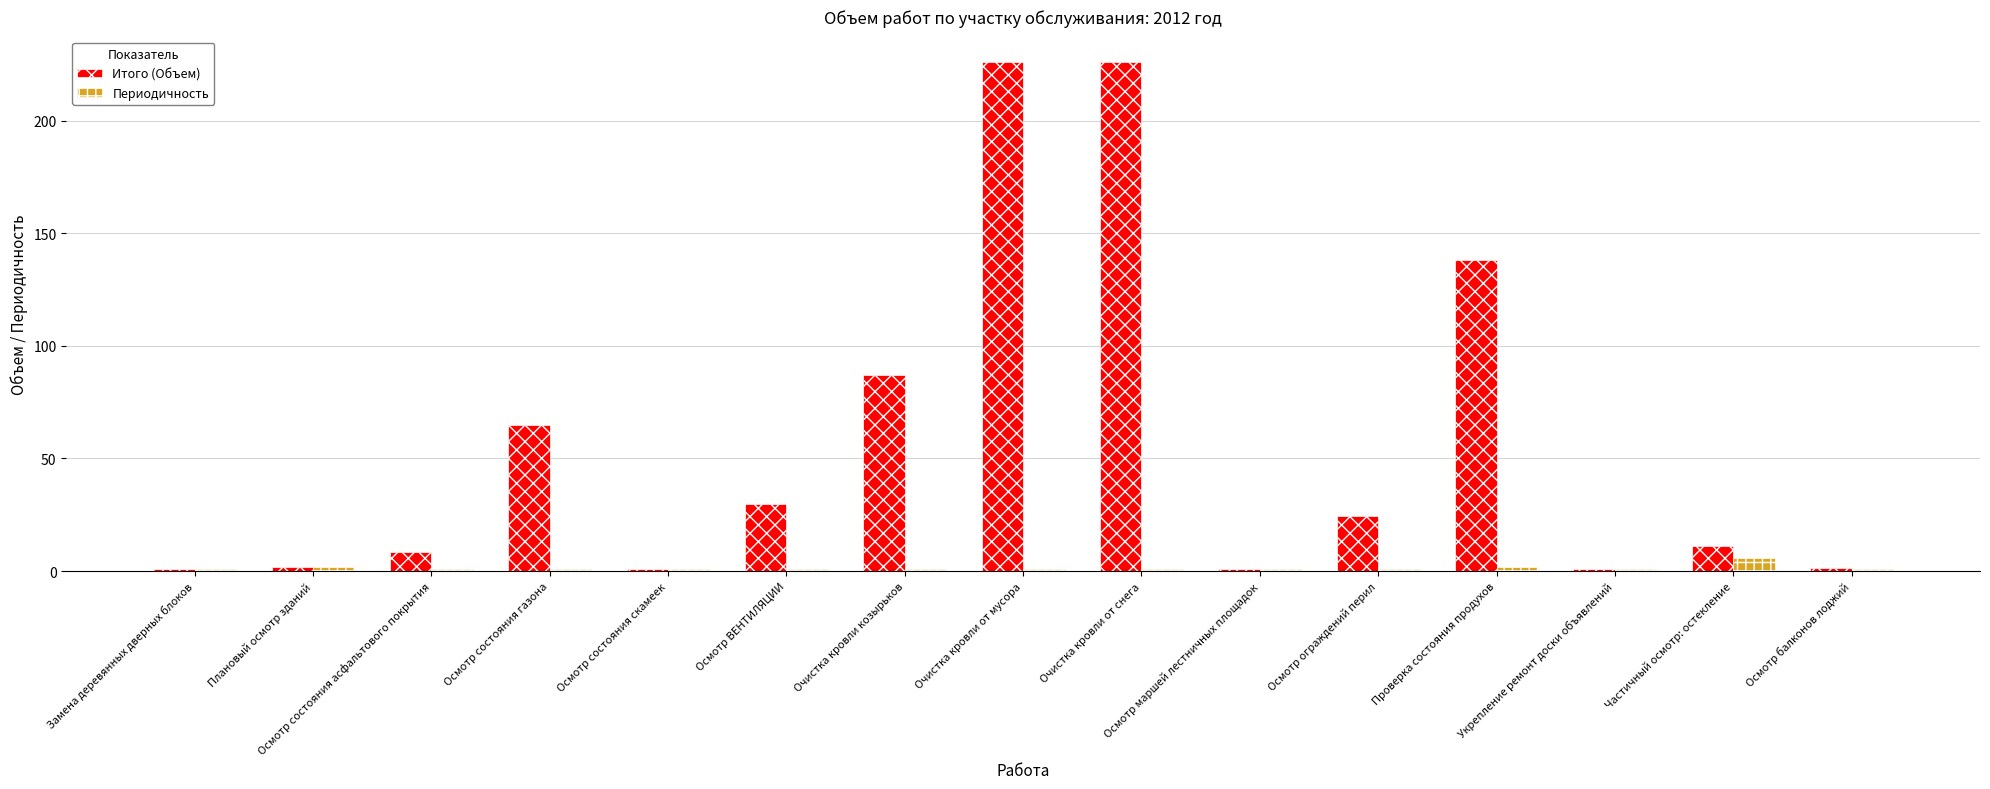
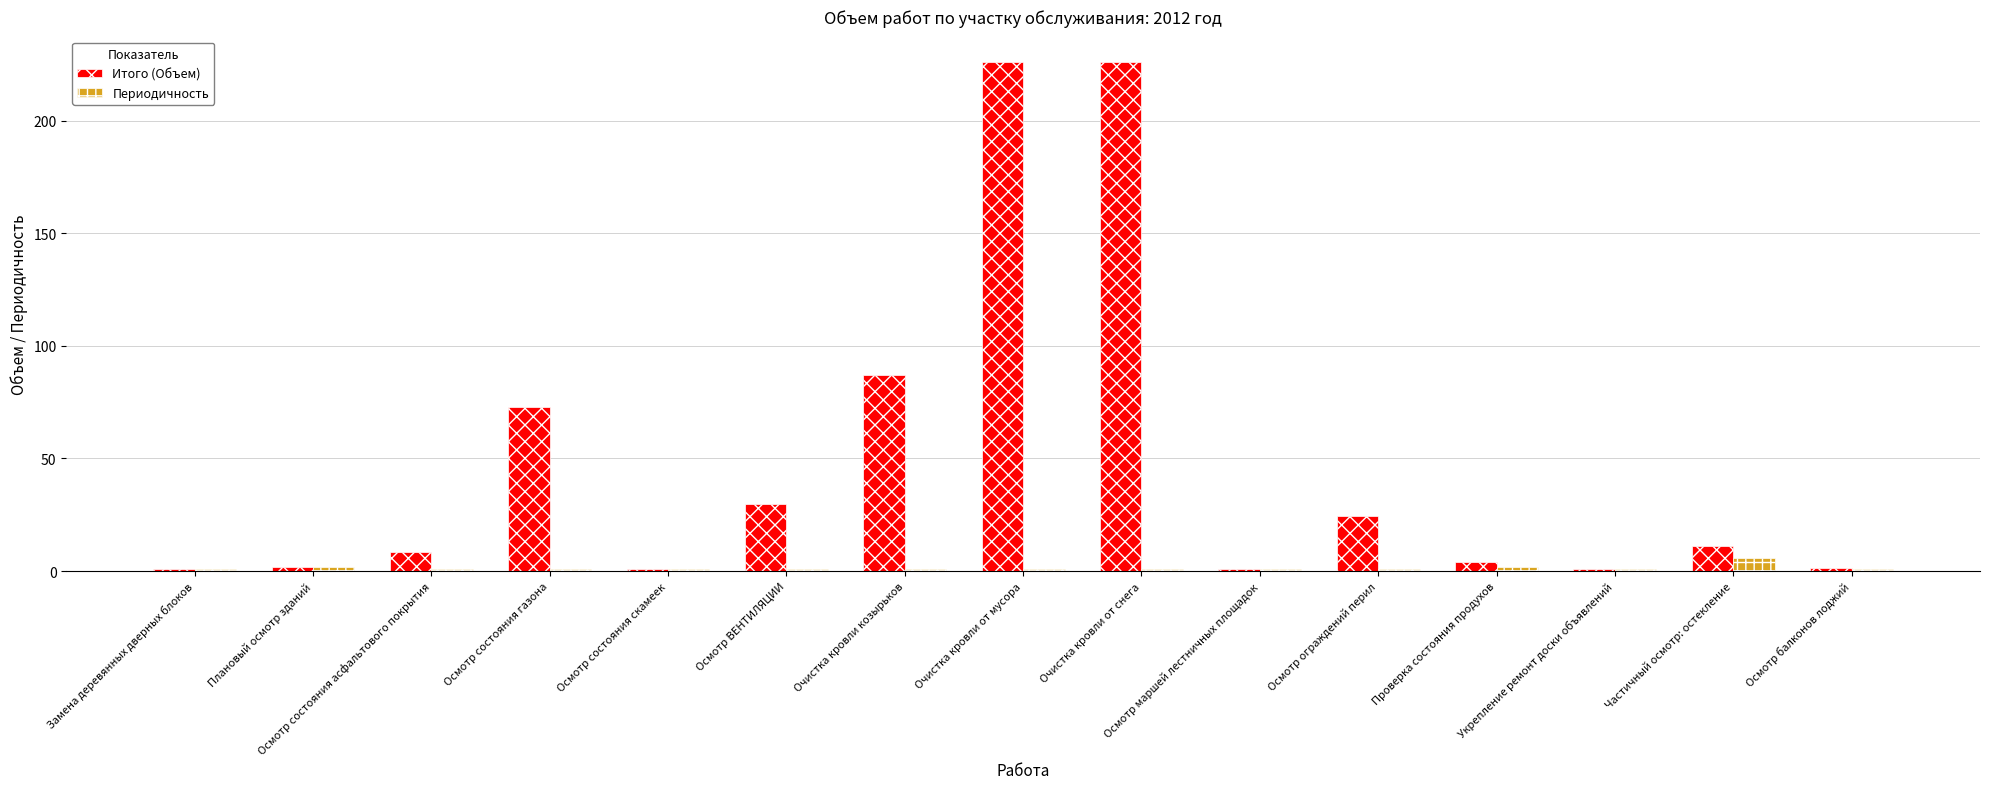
  {
    "Итого (Объем)": {
      "Плановый осмотр зданий": 2,
      "Осмотр состояния асфальтового покрытия": 8,
-     "Осмотр состояния газона": 65,
+     "Осмотр состояния газона": 73,
      "Осмотр ВЕНТИЛЯЦИИ": 30,
      "Очистка кровли козырьков": 87,
      "Очистка кровли от мусора": 226,
      "Очистка кровли от снега": 226,
      "Осмотр ограждений перил": 24,
-     "Проверка состояния продухов": 138,
+     "Проверка состояния продухов": 4,
      "Частичный осмотр: остекление": 11,
      "Осмотр балконов лоджий": 1
    },
    "Периодичность": {
      "Плановый осмотр зданий": 2,
      "Проверка состояния продухов": 2,
      "Частичный осмотр: остекление": 6
    }
  }
